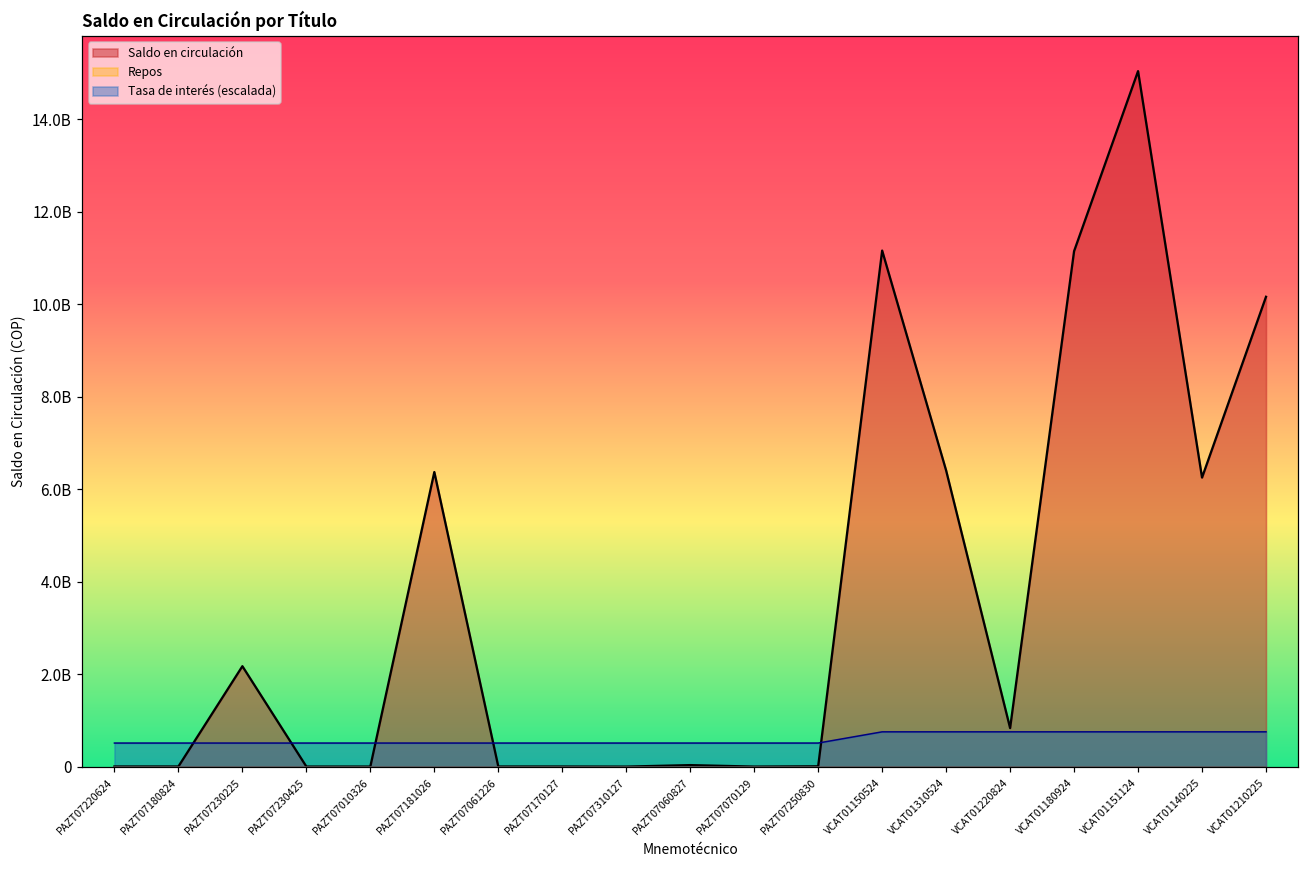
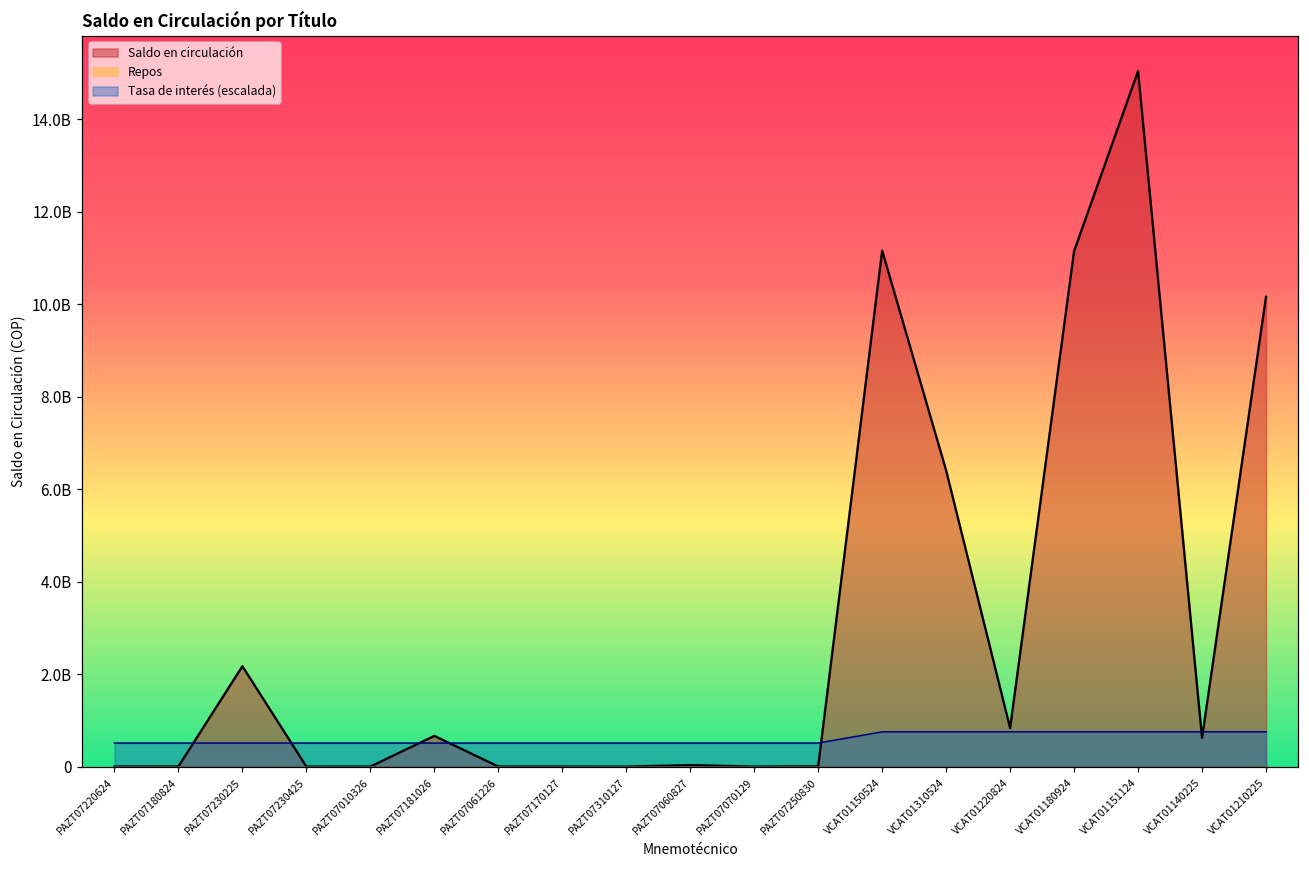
  {
    "Saldo en circulación": {
      "PAZT07230225": 2200000000,
-     "PAZT07181026": 6400000000,
+     "PAZT07181026": 700000000,
      "VCAT01150524": 11200000000,
      "VCAT01310524": 6400000000,
      "VCAT01220824": 800000000,
      "VCAT01180924": 11200000000,
      "VCAT01151124": 15000000000,
-     "VCAT01140225": 6300000000,
+     "VCAT01140225": 600000000,
      "VCAT01210225": 10200000000
    },
    "Repos": {
      "PAZT07230225": 0,
      "PAZT07181026": 0,
      "VCAT01150524": 0,
      "VCAT01310524": 0,
      "VCAT01220824": 0,
      "VCAT01180924": 0,
      "VCAT01151124": 0,
      "VCAT01140225": 0,
      "VCAT01210225": 0
    },
    "Tasa de interés (escalada)": {
      "PAZT07220624": 500000000,
      "PAZT07180824": 500000000,
      "PAZT07230225": 500000000,
      "PAZT07230425": 500000000,
      "PAZT07010326": 500000000,
      "PAZT07181026": 500000000,
      "PAZT07061226": 500000000,
      "PAZT07170127": 500000000,
      "PAZT07310127": 500000000,
      "PAZT07060827": 500000000,
      "PAZT07070129": 500000000,
      "PAZT07250830": 500000000,
      "VCAT01150524": 800000000,
      "VCAT01310524": 800000000,
      "VCAT01220824": 800000000,
      "VCAT01180924": 800000000,
      "VCAT01151124": 800000000,
      "VCAT01140225": 800000000,
      "VCAT01210225": 800000000
    }
  }
